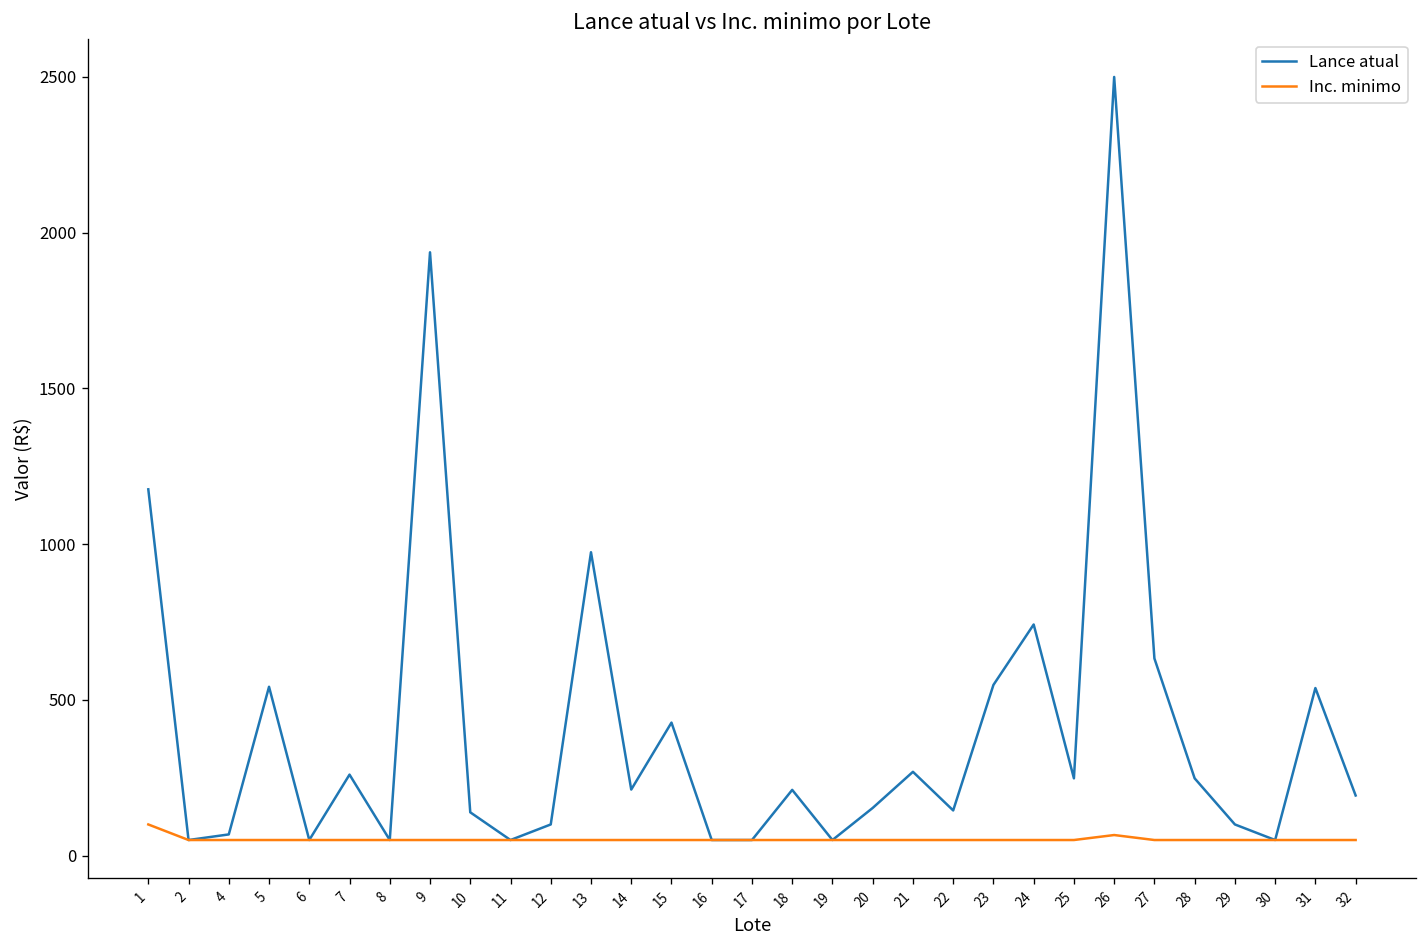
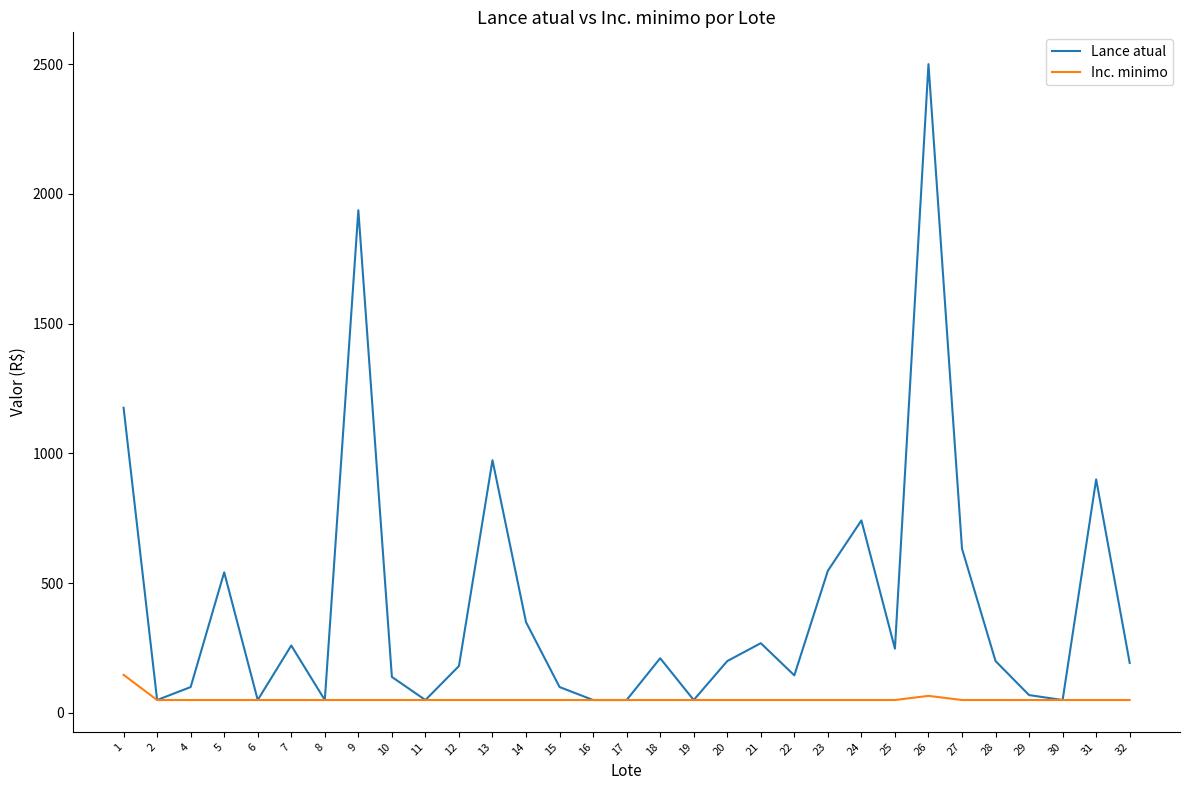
  {
    "Lance atual": {
      "1": 1180,
-     "4": 70,
+     "4": 100,
      "5": 540,
      "7": 260,
      "9": 1940,
      "10": 140,
-     "12": 100,
+     "12": 180,
      "13": 970,
-     "14": 210,
-     "15": 430,
+     "14": 350,
+     "15": 100,
      "18": 210,
-     "20": 150,
+     "20": 200,
      "21": 270,
      "22": 150,
      "23": 550,
      "24": 740,
      "25": 250,
      "26": 2500,
      "27": 630,
-     "28": 250,
-     "29": 100,
-     "31": 540,
+     "28": 200,
+     "29": 70,
+     "31": 900,
      "32": 190
    },
    "Inc. minimo": {
-     "1": 100,
+     "1": 150,
      "4": 50,
      "5": 50,
      "7": 50,
      "9": 50,
      "10": 50,
      "12": 50,
      "13": 50,
      "14": 50,
      "15": 50,
      "18": 50,
      "20": 50,
      "21": 50,
      "22": 50,
      "23": 50,
      "24": 50,
      "25": 50,
      "26": 70,
      "27": 50,
      "28": 50,
      "29": 50,
      "31": 50,
      "32": 50
    }
  }
